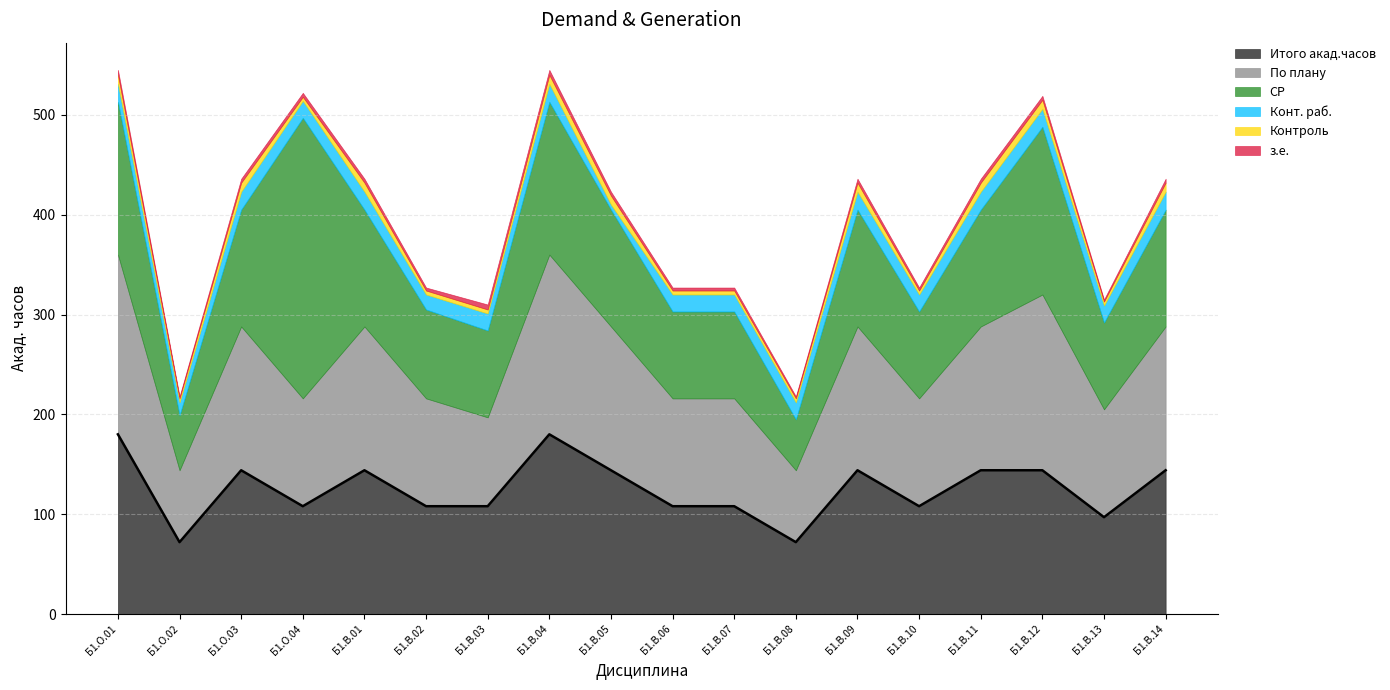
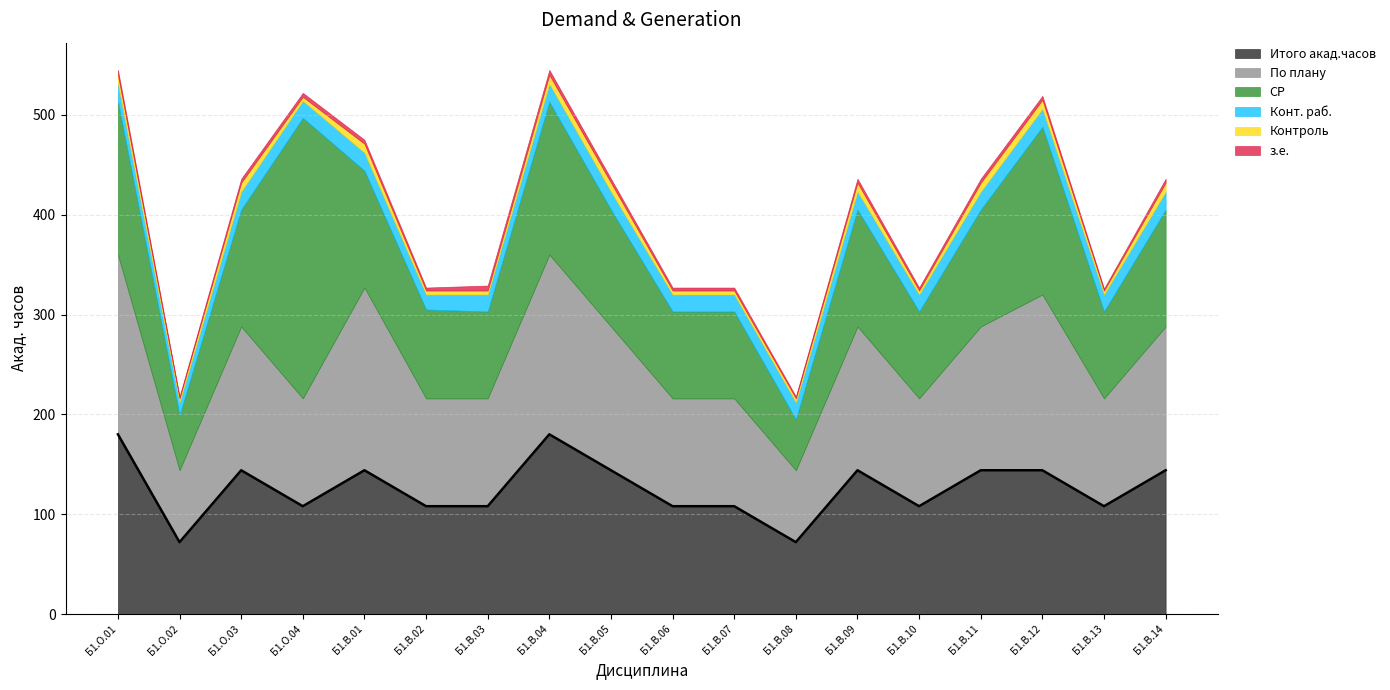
  {
    "Итого акад.часов": {
      "Б1.О.01": 180,
      "Б1.О.02": 70,
      "Б1.О.03": 140,
      "Б1.О.04": 110,
      "Б1.В.01": 140,
      "Б1.В.02": 110,
      "Б1.В.03": 110,
      "Б1.В.04": 180,
      "Б1.В.05": 140,
      "Б1.В.06": 110,
      "Б1.В.07": 110,
      "Б1.В.08": 70,
      "Б1.В.09": 140,
      "Б1.В.10": 110,
      "Б1.В.11": 140,
      "Б1.В.12": 140,
-     "Б1.В.13": 100,
+     "Б1.В.13": 110,
      "Б1.В.14": 140
    },
    "По плану": {
      "Б1.О.01": 180,
      "Б1.О.02": 70,
      "Б1.О.03": 140,
      "Б1.О.04": 110,
-     "Б1.В.01": 140,
+     "Б1.В.01": 180,
      "Б1.В.02": 110,
-     "Б1.В.03": 90,
+     "Б1.В.03": 110,
      "Б1.В.04": 180,
      "Б1.В.05": 140,
      "Б1.В.06": 110,
      "Б1.В.07": 110,
      "Б1.В.08": 70,
      "Б1.В.09": 140,
      "Б1.В.10": 110,
      "Б1.В.11": 140,
      "Б1.В.12": 180,
      "Б1.В.13": 110,
      "Б1.В.14": 140
    },
    "СР": {
      "Б1.О.01": 150,
      "Б1.О.02": 60,
      "Б1.О.03": 120,
      "Б1.О.04": 280,
      "Б1.В.01": 120,
      "Б1.В.02": 90,
      "Б1.В.03": 90,
      "Б1.В.04": 150,
      "Б1.В.05": 120,
      "Б1.В.06": 90,
      "Б1.В.07": 90,
      "Б1.В.08": 50,
      "Б1.В.09": 120,
      "Б1.В.10": 90,
      "Б1.В.11": 120,
      "Б1.В.12": 170,
      "Б1.В.13": 90,
      "Б1.В.14": 120
    },
    "Конт. раб.": {
      "Б1.О.01": 20,
      "Б1.О.02": 10,
      "Б1.О.03": 20,
      "Б1.О.04": 20,
      "Б1.В.01": 20,
      "Б1.В.02": 20,
      "Б1.В.03": 20,
      "Б1.В.04": 20,
-     "Б1.В.05": 10,
+     "Б1.В.05": 20,
      "Б1.В.06": 20,
      "Б1.В.07": 20,
      "Б1.В.08": 20,
      "Б1.В.09": 20,
      "Б1.В.10": 20,
      "Б1.В.11": 20,
      "Б1.В.12": 20,
      "Б1.В.13": 20,
      "Б1.В.14": 20
    },
    "Контроль": {
      "Б1.О.01": 10,
      "Б1.О.03": 10,
      "Б1.О.04": 0,
      "Б1.В.01": 10,
      "Б1.В.02": 0,
      "Б1.В.03": 0,
      "Б1.В.04": 10,
      "Б1.В.05": 10,
      "Б1.В.06": 0,
      "Б1.В.07": 0,
      "Б1.В.09": 10,
      "Б1.В.10": 0,
      "Б1.В.11": 10,
      "Б1.В.12": 10,
      "Б1.В.14": 10
    },
    "з.е.": {
      "Б1.О.01": 10,
      "Б1.О.03": 0,
      "Б1.О.04": 0,
      "Б1.В.01": 0,
      "Б1.В.02": 0,
      "Б1.В.03": 10,
      "Б1.В.04": 10,
      "Б1.В.05": 0,
      "Б1.В.06": 0,
      "Б1.В.07": 0,
      "Б1.В.09": 0,
      "Б1.В.10": 0,
      "Б1.В.11": 0,
      "Б1.В.12": 0,
      "Б1.В.14": 0
    }
  }
